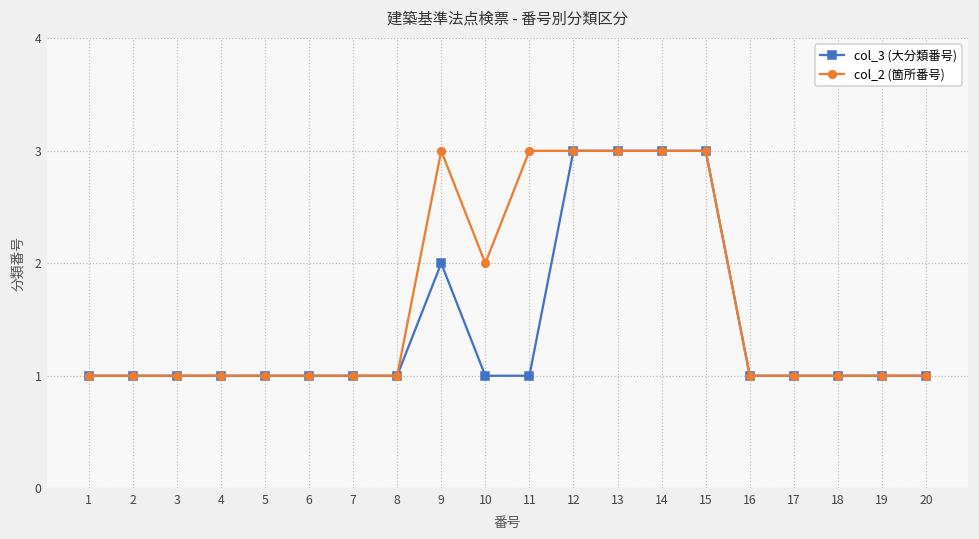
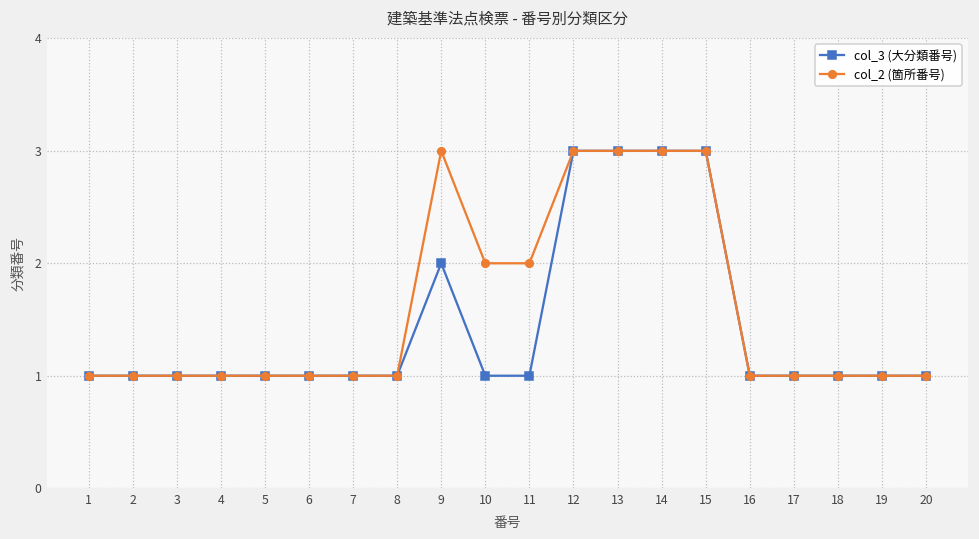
  {
    "col_3 (大分類番号)": {
      "9": 2,
      "10": 1,
      "11": 1
    },
    "col_2 (箇所番号)": {
      "9": 3,
      "10": 2,
-     "11": 3
+     "11": 2
    }
  }
